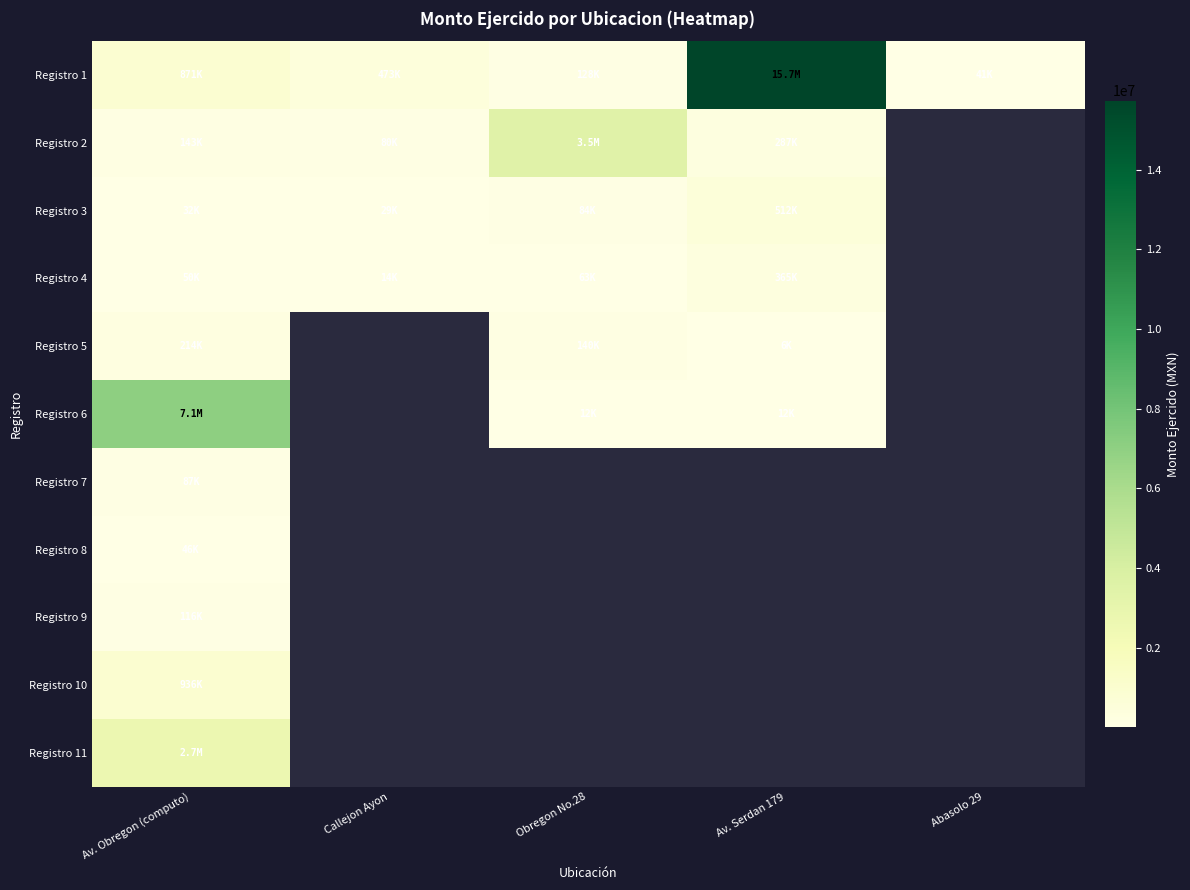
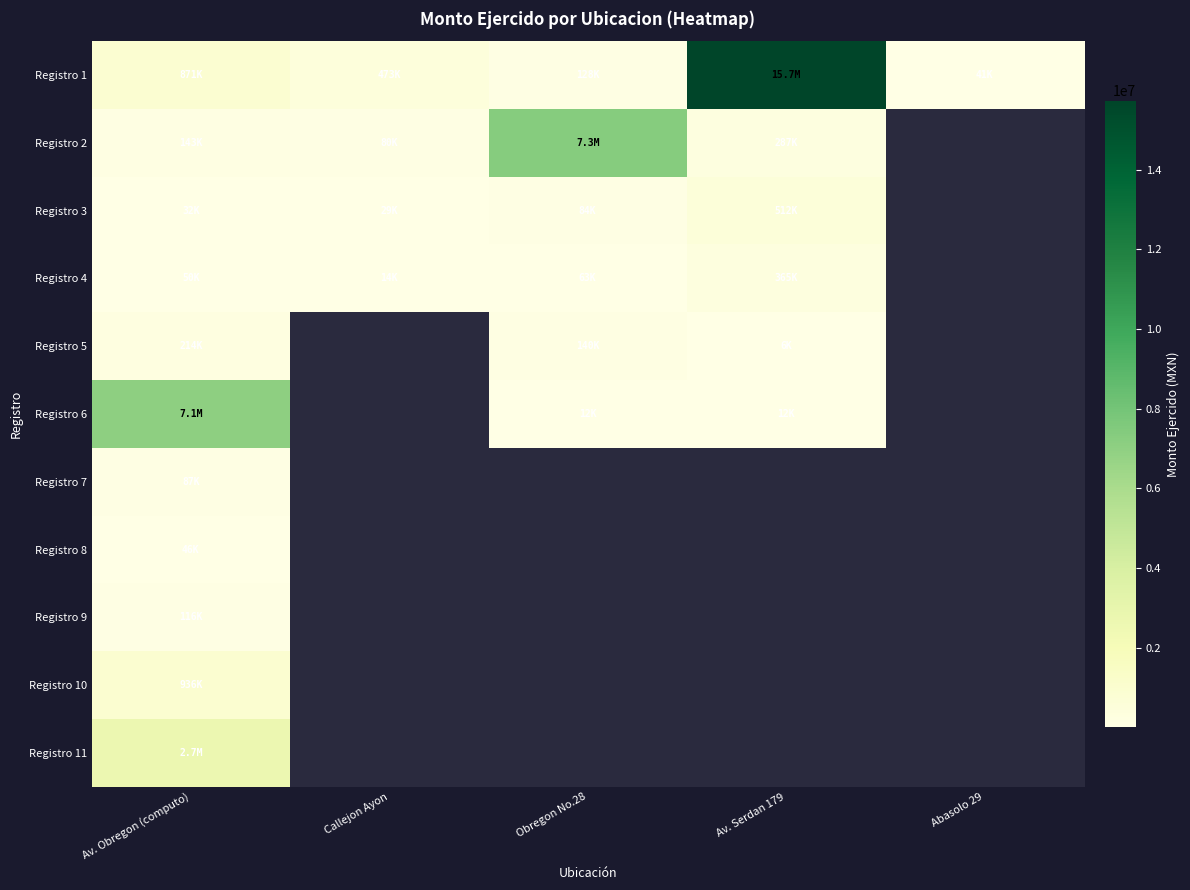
  {
    "Registro 1": {
      "Av. Serdan 179": "15.7M"
    },
    "Registro 2": {
-     "Obregon No.28": "3.5M"
+     "Obregon No.28": "7.3M"
    },
    "Registro 6": {
      "Av. Obregon (computo)": "7.1M"
    },
    "Registro 11": {
      "Av. Obregon (computo)": "2.7M"
    }
  }
